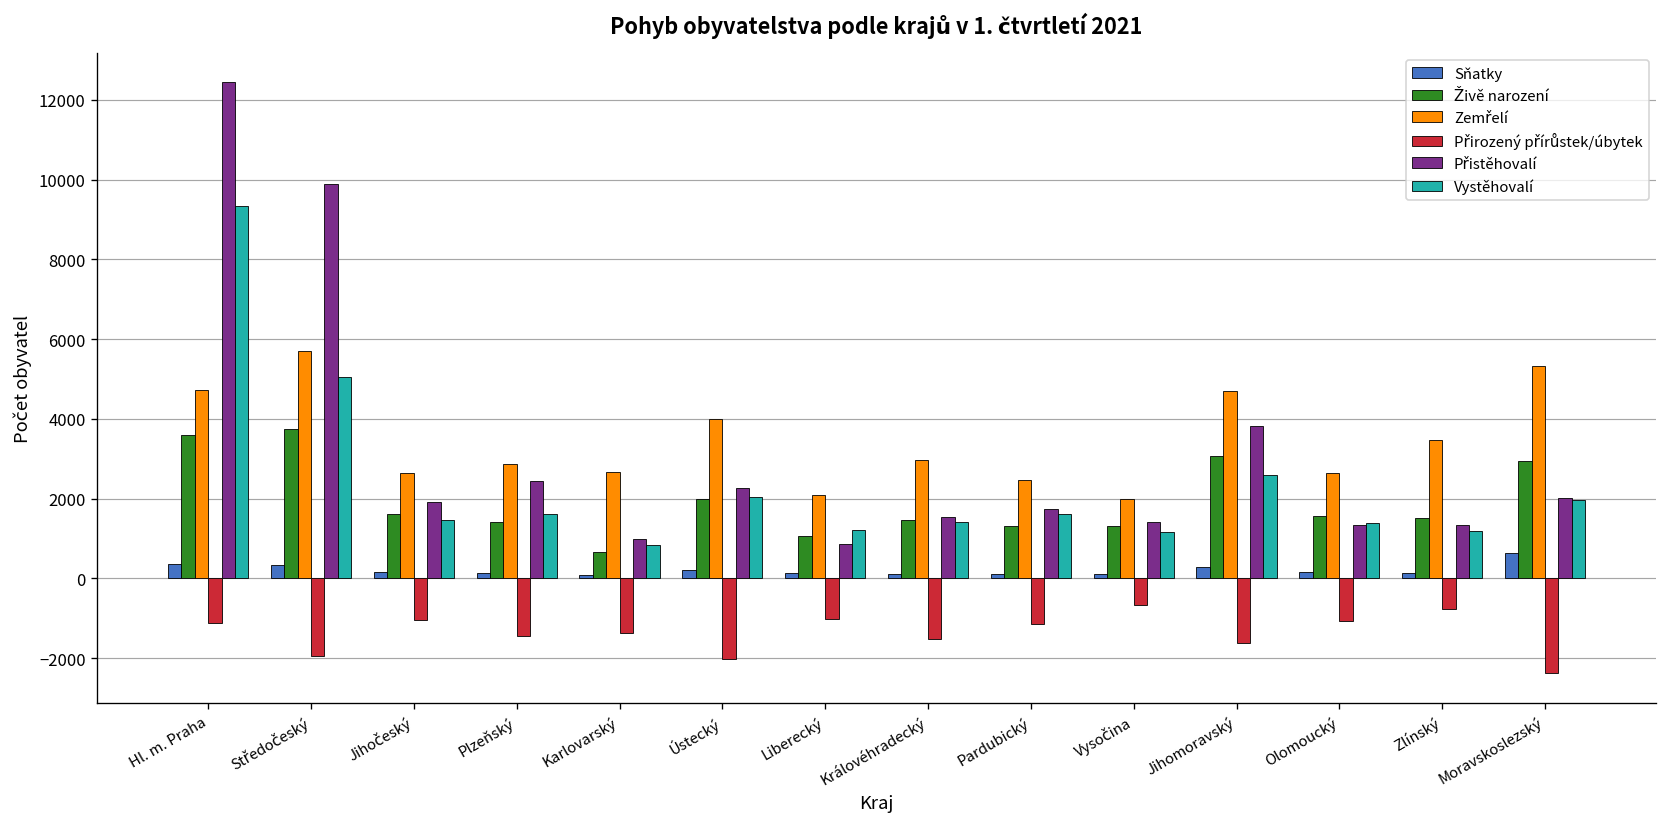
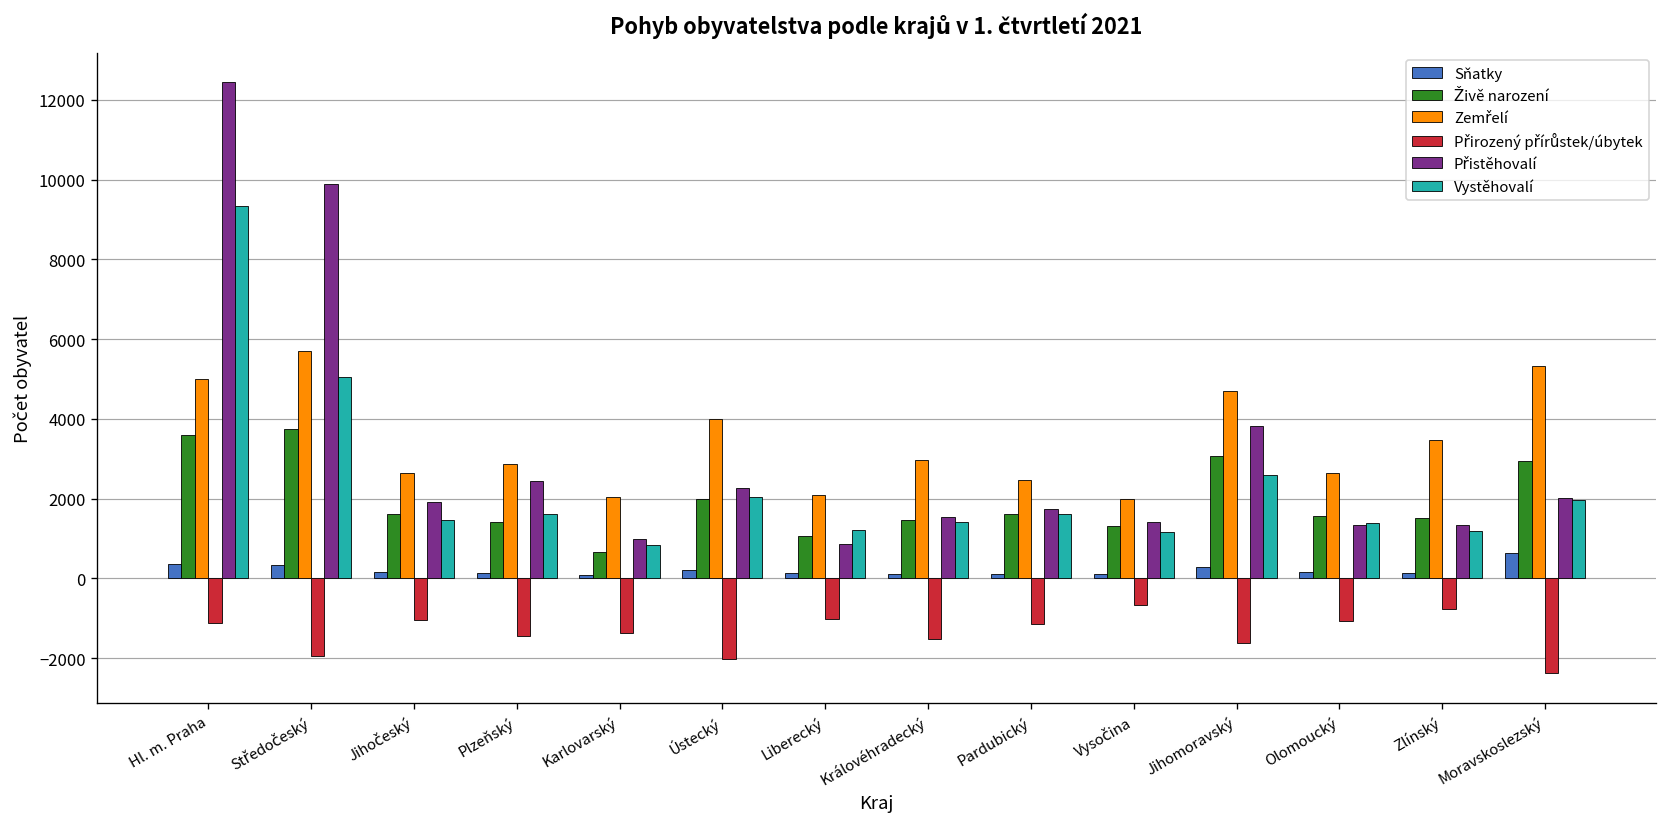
  {
    "Sňatky": {
      "Hl. m. Praha": 400,
      "Středočeský": 300,
      "Jihočeský": 100,
      "Plzeňský": 100,
      "Karlovarský": 100,
      "Ústecký": 200,
      "Liberecký": 100,
      "Královéhradecký": 100,
      "Pardubický": 100,
      "Vysočina": 100,
      "Jihomoravský": 300,
      "Olomoucký": 200,
      "Zlínský": 100,
      "Moravskoslezský": 600
    },
    "Živě narození": {
      "Hl. m. Praha": 3600,
      "Středočeský": 3700,
      "Jihočeský": 1600,
      "Plzeňský": 1400,
      "Karlovarský": 700,
      "Ústecký": 2000,
      "Liberecký": 1100,
      "Královéhradecký": 1500,
-     "Pardubický": 1300,
+     "Pardubický": 1600,
      "Vysočina": 1300,
      "Jihomoravský": 3100,
      "Olomoucký": 1600,
      "Zlínský": 1500,
      "Moravskoslezský": 3000
    },
    "Zemřelí": {
-     "Hl. m. Praha": 4700,
+     "Hl. m. Praha": 5000,
      "Středočeský": 5700,
      "Jihočeský": 2700,
      "Plzeňský": 2900,
-     "Karlovarský": 2700,
+     "Karlovarský": 2000,
      "Ústecký": 4000,
      "Liberecký": 2100,
      "Královéhradecký": 3000,
      "Pardubický": 2500,
      "Vysočina": 2000,
      "Jihomoravský": 4700,
      "Olomoucký": 2600,
      "Zlínský": 3500,
      "Moravskoslezský": 5300
    },
    "Přirozený přírůstek/úbytek": {
      "Hl. m. Praha": -1100,
      "Středočeský": -2000,
      "Jihočeský": -1000,
      "Plzeňský": -1500,
      "Karlovarský": -1400,
      "Ústecký": -2000,
      "Liberecký": -1000,
      "Královéhradecký": -1500,
      "Pardubický": -1200,
      "Vysočina": -700,
      "Jihomoravský": -1600,
      "Olomoucký": -1100,
      "Zlínský": -800,
      "Moravskoslezský": -2400
    },
    "Přistěhovalí": {
      "Hl. m. Praha": 12400,
      "Středočeský": 9900,
      "Jihočeský": 1900,
      "Plzeňský": 2400,
      "Karlovarský": 1000,
      "Ústecký": 2300,
      "Liberecký": 900,
      "Královéhradecký": 1600,
      "Pardubický": 1800,
      "Vysočina": 1400,
      "Jihomoravský": 3800,
      "Olomoucký": 1300,
      "Zlínský": 1300,
      "Moravskoslezský": 2000
    },
    "Vystěhovalí": {
      "Hl. m. Praha": 9300,
      "Středočeský": 5100,
      "Jihočeský": 1500,
      "Plzeňský": 1600,
      "Karlovarský": 800,
      "Ústecký": 2000,
      "Liberecký": 1200,
      "Královéhradecký": 1400,
      "Pardubický": 1600,
      "Vysočina": 1200,
      "Jihomoravský": 2600,
      "Olomoucký": 1400,
      "Zlínský": 1200,
      "Moravskoslezský": 2000
    }
  }
